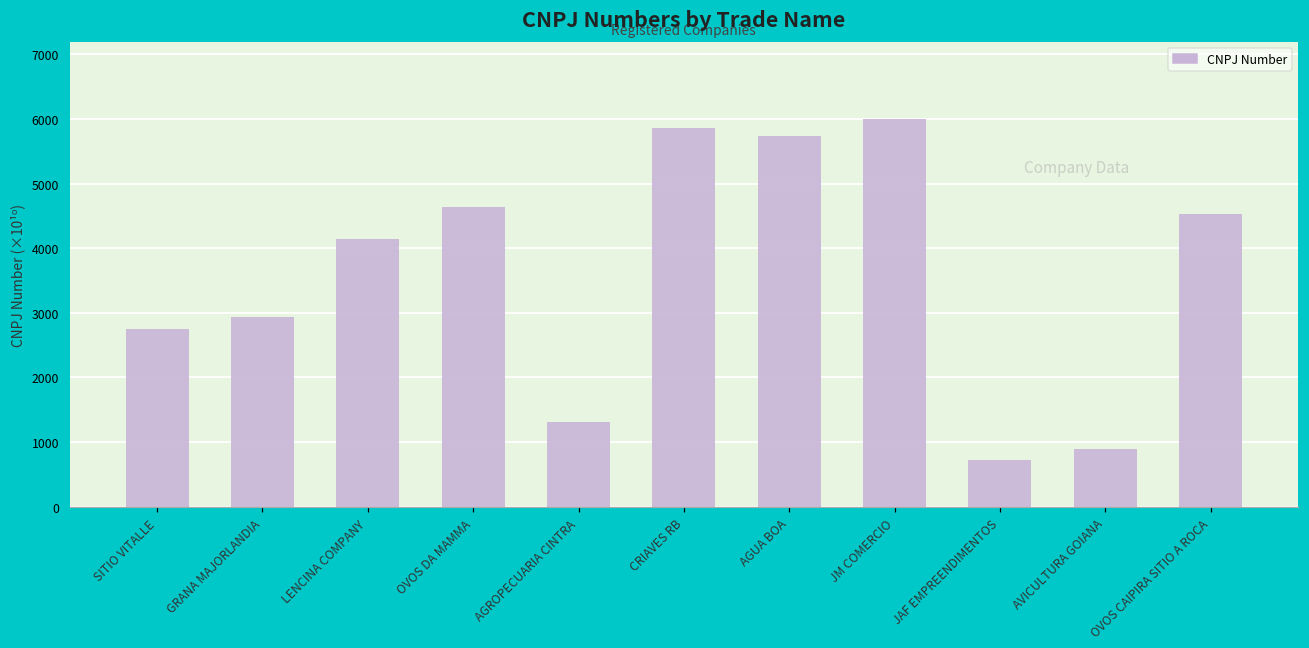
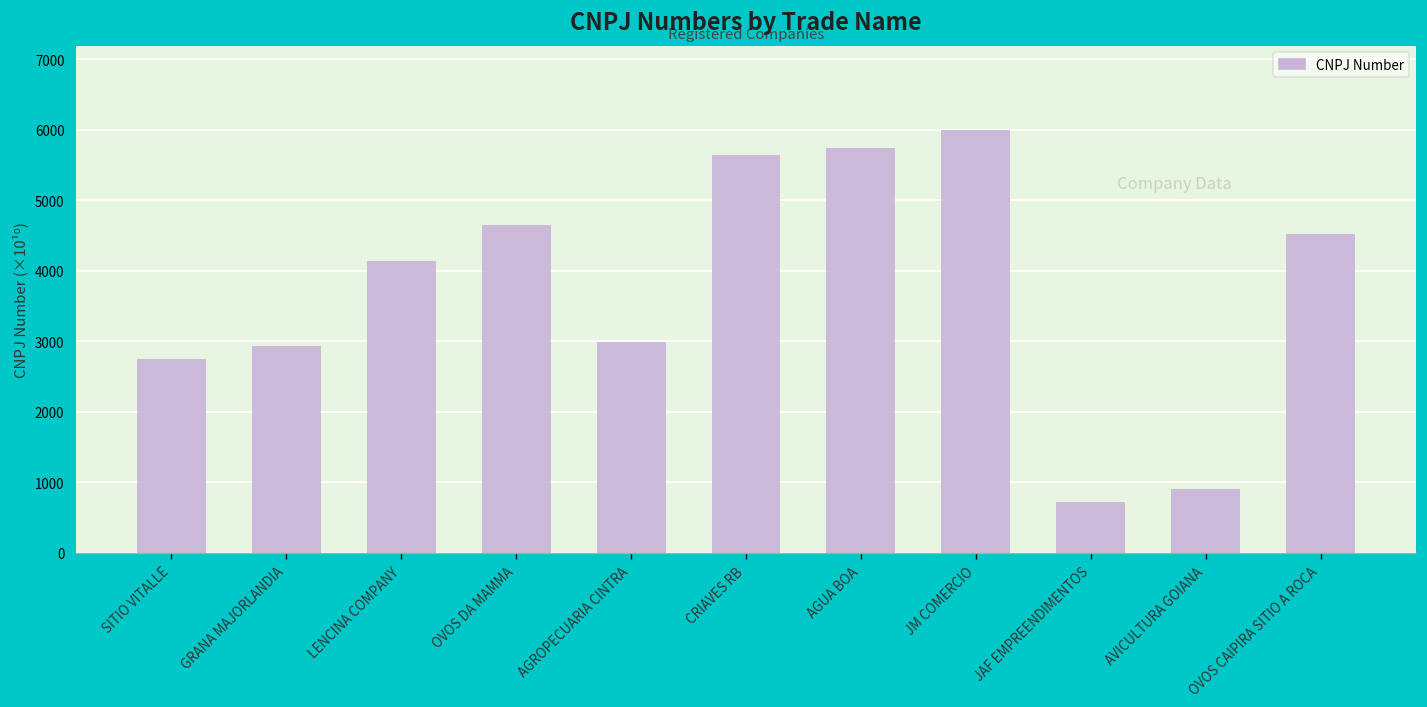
  {
    "SITIO VITALLE": 2800,
    "GRANA MAJORLANDIA": 2900,
    "LENCINA COMPANY": 4100,
    "OVOS DA MAMMA": 4600,
-   "AGROPECUARIA CINTRA": 1300,
-   "CRIAVES RB": 5900,
+   "AGROPECUARIA CINTRA": 3000,
+   "CRIAVES RB": 5600,
    "AGUA BOA": 5700,
    "JM COMERCIO": 6000,
    "JAF EMPREENDIMENTOS": 700,
    "AVICULTURA GOIANA": 900,
    "OVOS CAIPIRA SITIO A ROCA": 4500
  }
